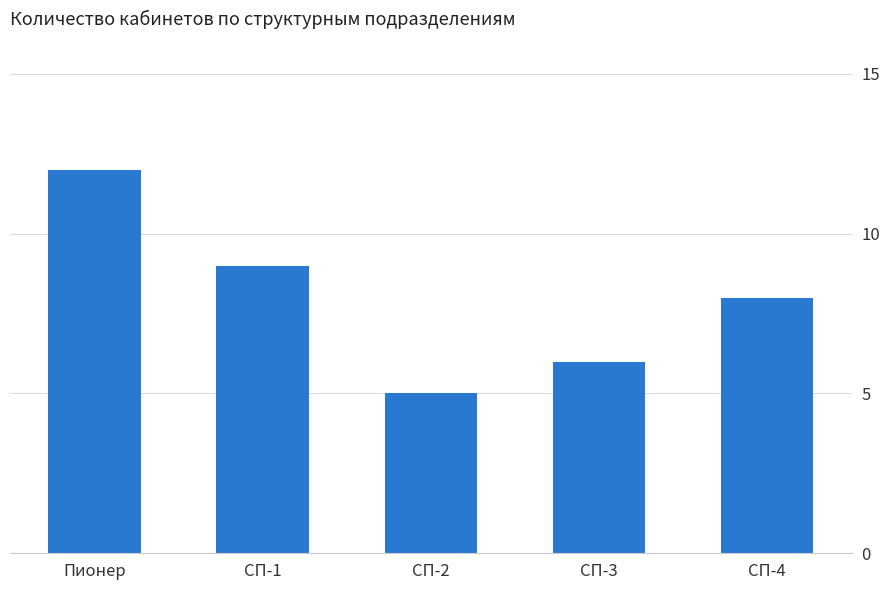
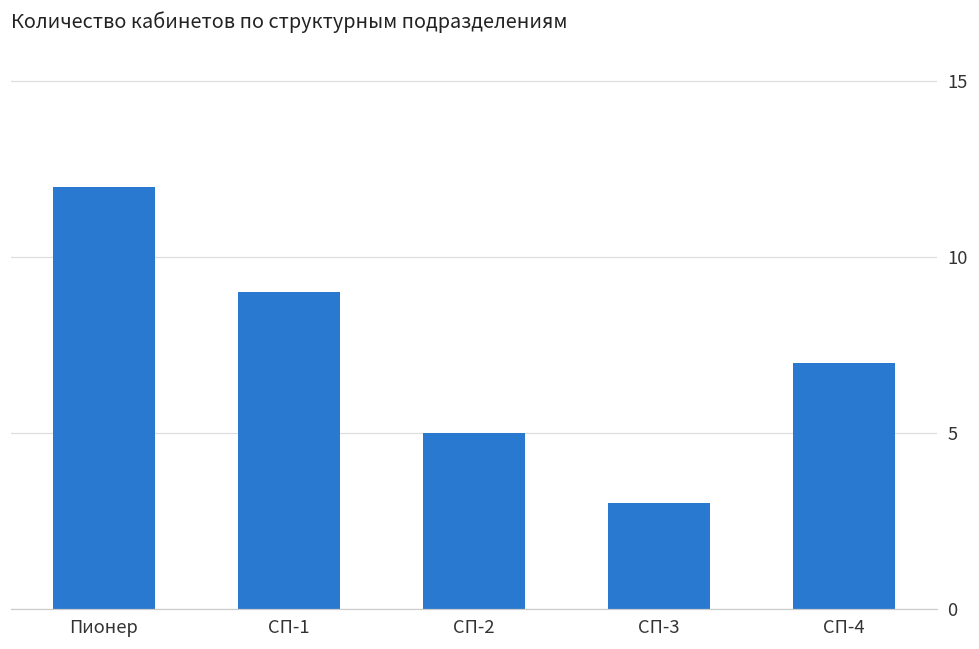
  {
    "Пионер": 12,
    "СП-1": 9,
    "СП-2": 5,
-   "СП-3": 6,
-   "СП-4": 8
+   "СП-3": 3,
+   "СП-4": 7
  }
